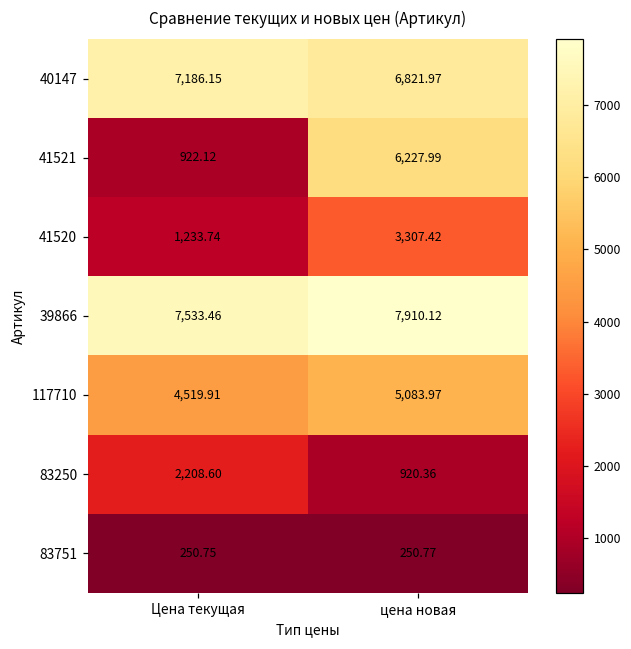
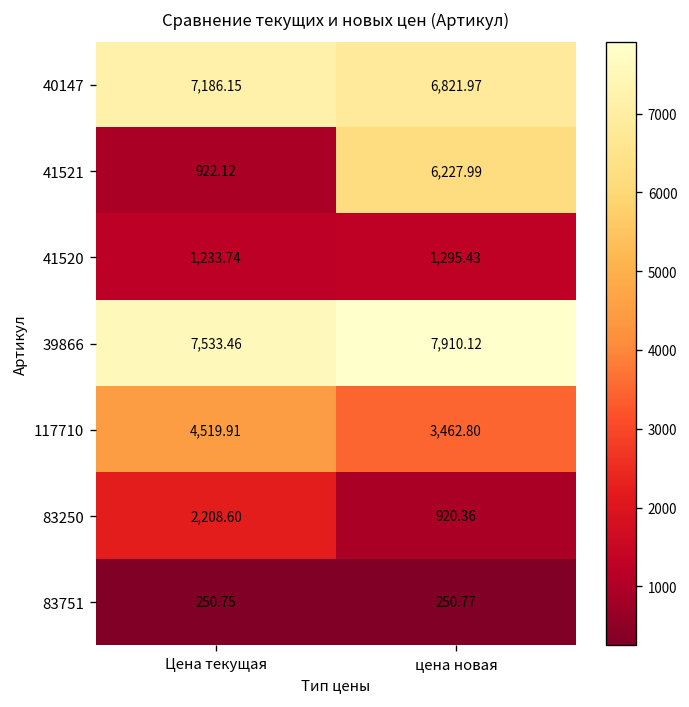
  {
    "40147": {
      "Цена текущая": "7,186.15",
      "цена новая": "6,821.97"
    },
    "41521": {
      "Цена текущая": "922.12",
      "цена новая": "6,227.99"
    },
    "41520": {
      "Цена текущая": "1,233.74",
-     "цена новая": "3,307.42"
+     "цена новая": "1,295.43"
    },
    "39866": {
      "Цена текущая": "7,533.46",
      "цена новая": "7,910.12"
    },
    "117710": {
      "Цена текущая": "4,519.91",
-     "цена новая": "5,083.97"
+     "цена новая": "3,462.80"
    },
    "83250": {
      "Цена текущая": "2,208.60",
      "цена новая": "920.36"
    },
    "83751": {
      "Цена текущая": "250.75",
      "цена новая": "250.77"
    }
  }
